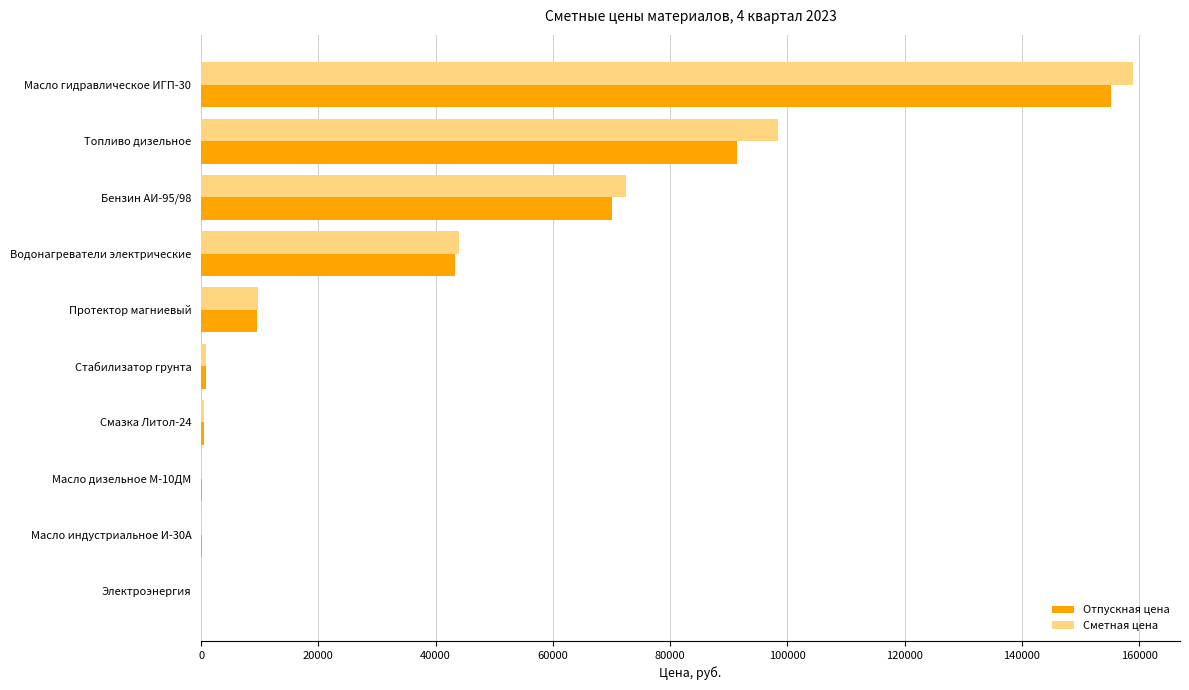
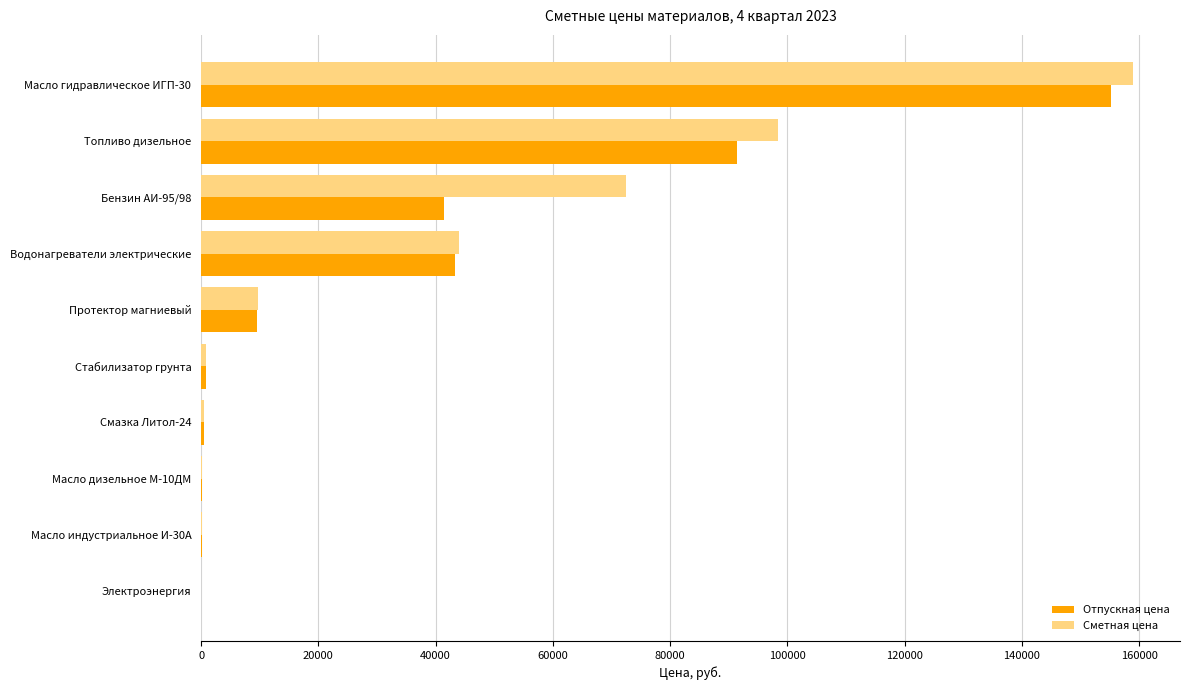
  {
    "Отпускная цена": {
      "Масло гидравлическое ИГП-30": 155000,
      "Топливо дизельное": 91000,
-     "Бензин АИ-95/98": 70000,
+     "Бензин АИ-95/98": 41000,
      "Водонагреватели электрические": 43000,
      "Протектор магниевый": 10000,
      "Стабилизатор грунта": 1000,
      "Смазка Литол-24": 0
    },
    "Сметная цена": {
      "Масло гидравлическое ИГП-30": 159000,
      "Топливо дизельное": 98000,
      "Бензин АИ-95/98": 72000,
      "Водонагреватели электрические": 44000,
      "Протектор магниевый": 10000,
      "Стабилизатор грунта": 1000,
      "Смазка Литол-24": 0
    }
  }
